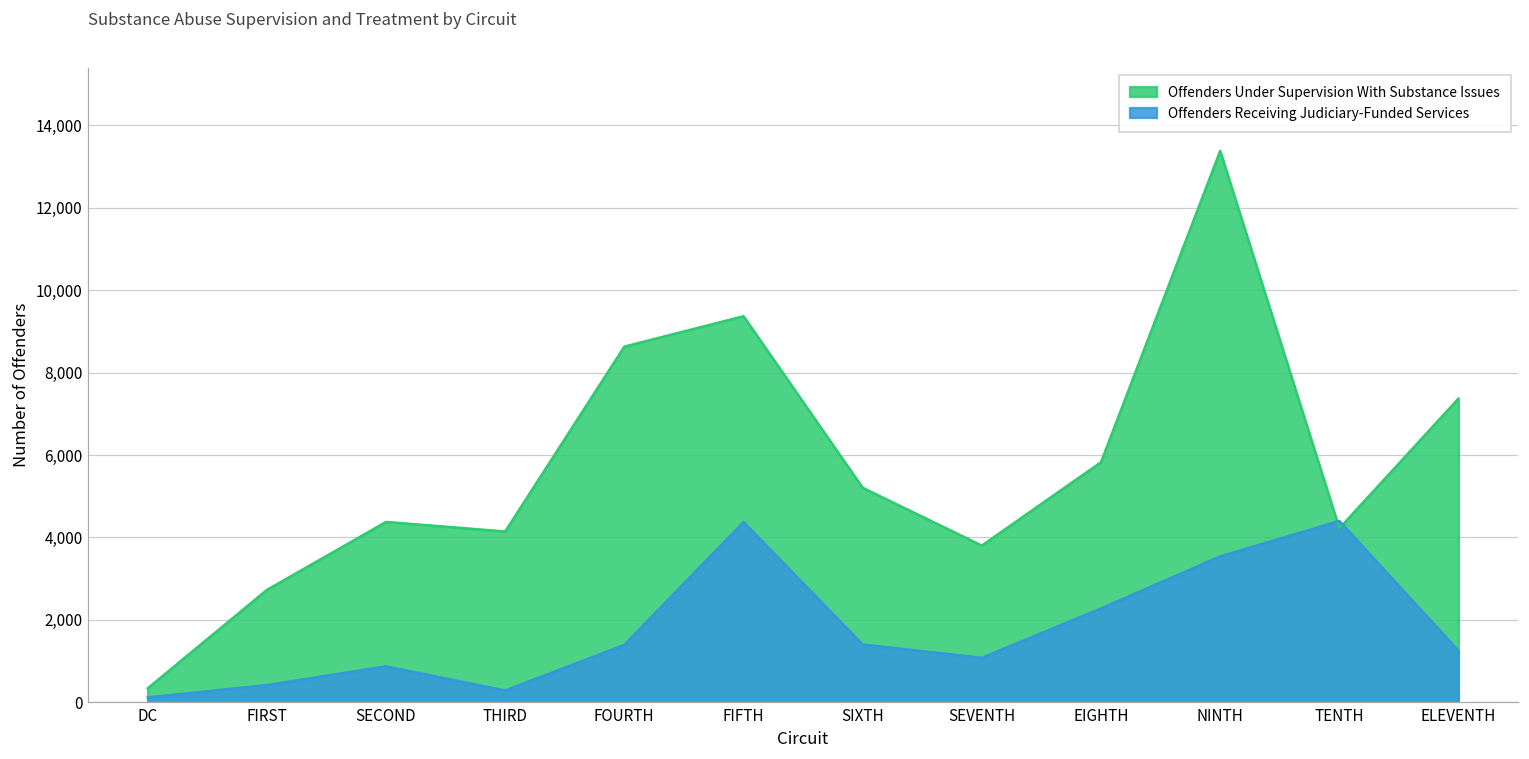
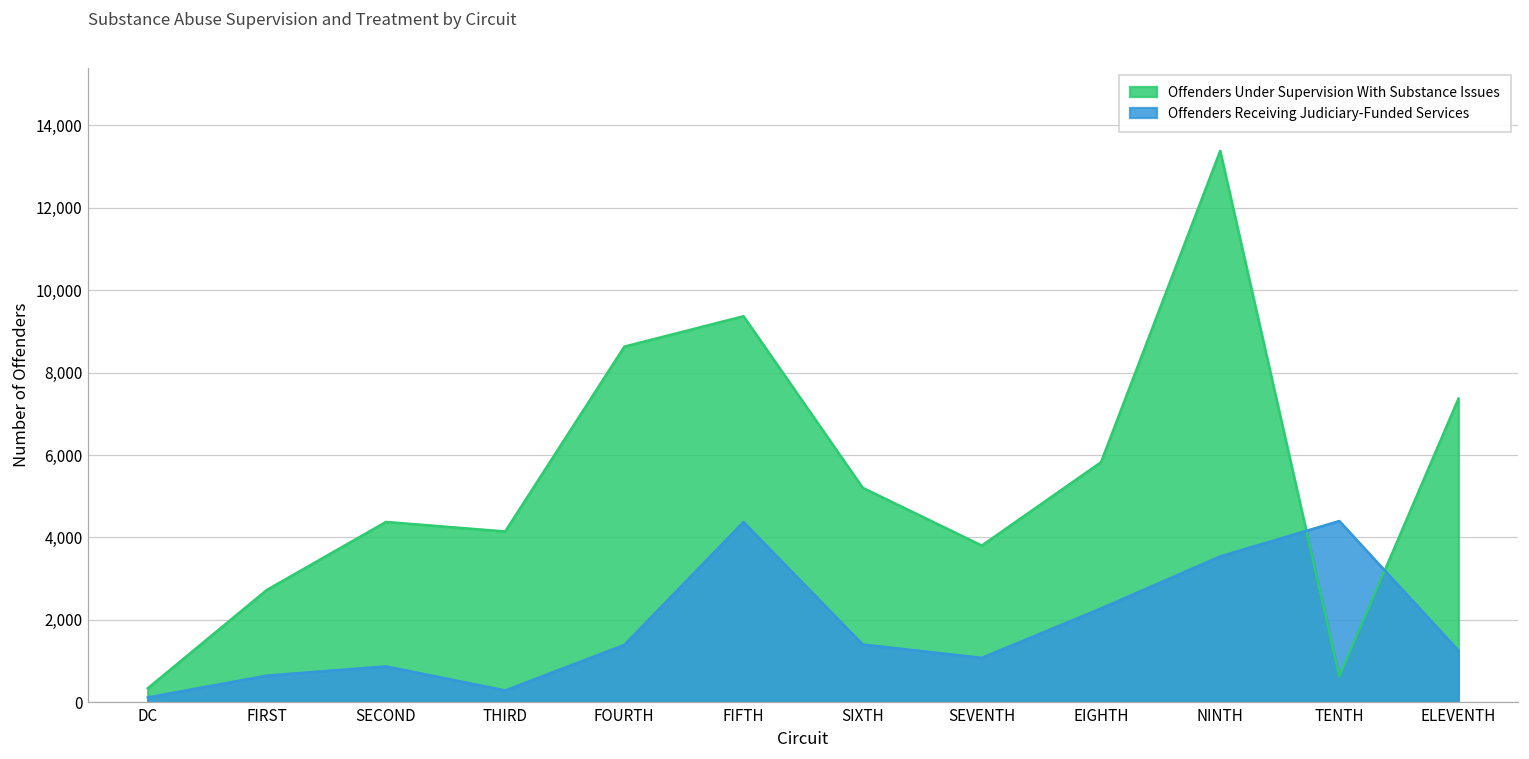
  {
    "Offenders Under Supervision With Substance Issues": {
      "DC": "300",
      "FIRST": "2,700",
      "SECOND": "4,400",
      "THIRD": "4,100",
      "FOURTH": "8,600",
      "FIFTH": "9,400",
      "SIXTH": "5,200",
      "SEVENTH": "3,800",
      "EIGHTH": "5,800",
      "NINTH": "13,400",
-     "TENTH": "4,200",
+     "TENTH": "600",
      "ELEVENTH": "7,400"
    },
    "Offenders Receiving Judiciary-Funded Services": {
      "DC": "100",
-     "FIRST": "400",
+     "FIRST": "700",
      "SECOND": "900",
      "THIRD": "300",
      "FOURTH": "1,400",
      "FIFTH": "4,400",
      "SIXTH": "1,400",
      "SEVENTH": "1,100",
      "EIGHTH": "2,300",
      "NINTH": "3,500",
      "TENTH": "4,400",
      "ELEVENTH": "1,300"
    }
  }
